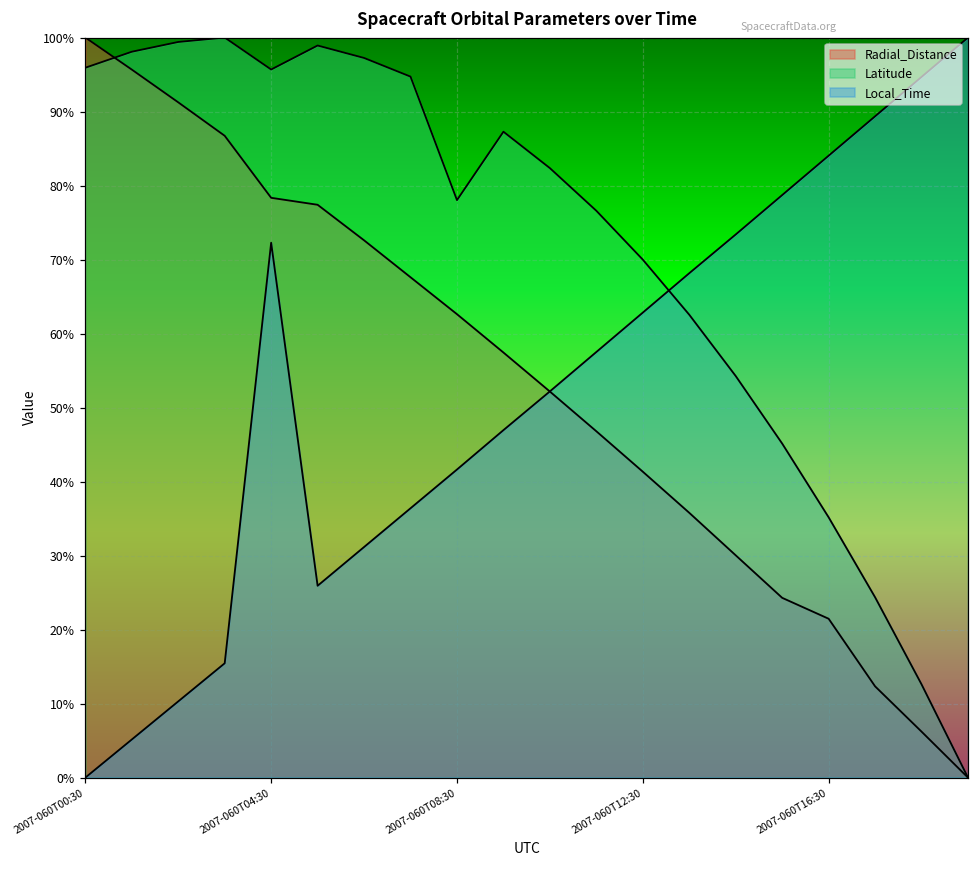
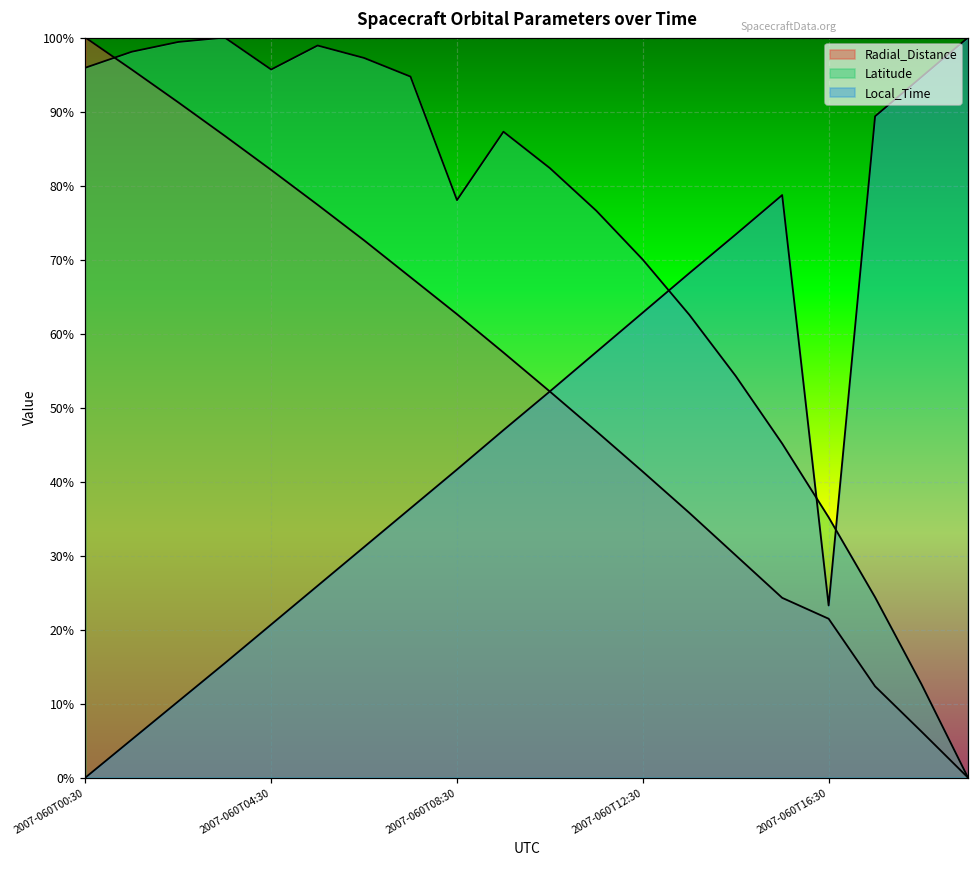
  {
    "Radial_Distance": {
      "2007-060T00:30": "100%",
-     "2007-060T04:30": "78%",
+     "2007-060T04:30": "82%",
      "2007-060T08:30": "63%",
      "2007-060T12:30": "41%",
      "2007-060T16:30": "21%"
    },
    "Latitude": {
      "2007-060T00:30": "96%",
      "2007-060T04:30": "96%",
      "2007-060T08:30": "78%",
      "2007-060T12:30": "70%",
      "2007-060T16:30": "35%"
    },
    "Local_Time": {
      "2007-060T00:30": "0%",
-     "2007-060T04:30": "72%",
+     "2007-060T04:30": "21%",
      "2007-060T08:30": "42%",
      "2007-060T12:30": "63%",
-     "2007-060T16:30": "84%"
+     "2007-060T16:30": "23%"
    }
  }
